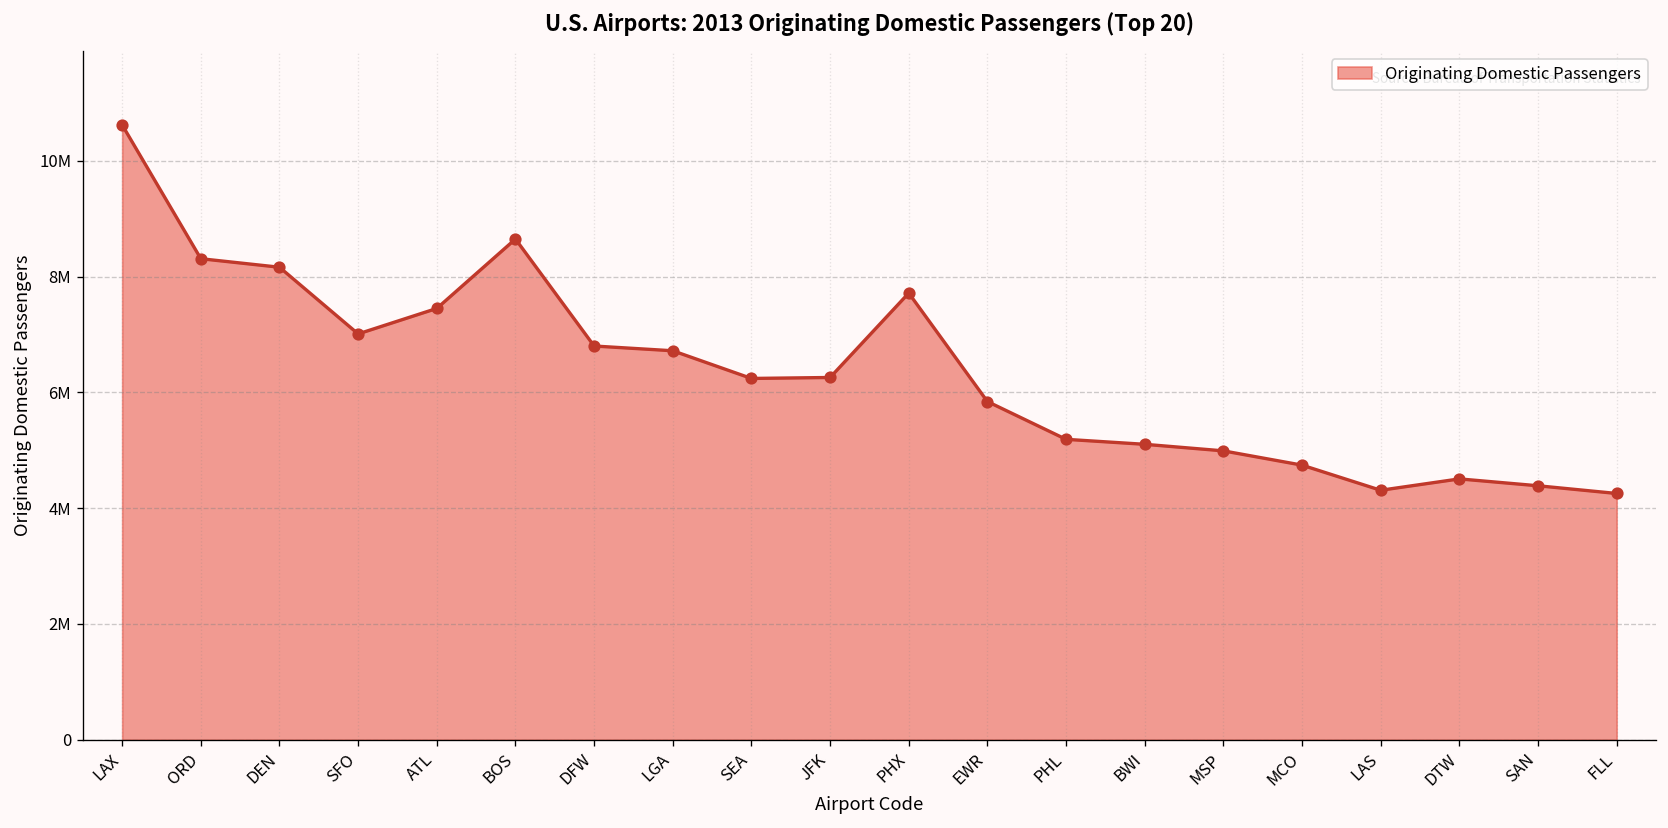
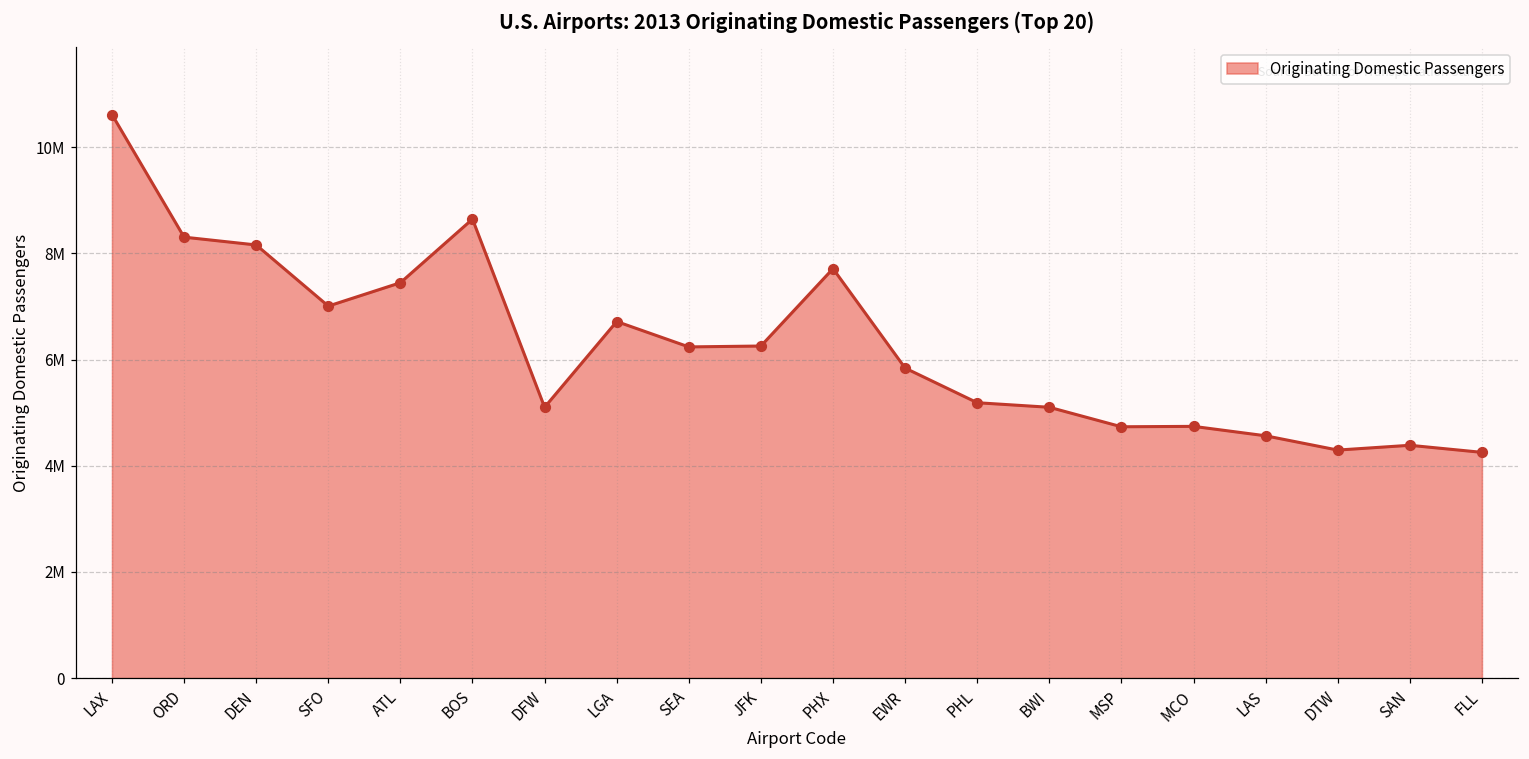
  {
    "LAX": 10600000,
    "ORD": 8300000,
    "DEN": 8200000,
    "SFO": 7000000,
    "ATL": 7400000,
    "BOS": 8600000,
-   "DFW": 6800000,
+   "DFW": 5100000,
    "LGA": 6700000,
    "SEA": 6200000,
    "JFK": 6300000,
    "PHX": 7700000,
    "EWR": 5800000,
    "PHL": 5200000,
    "BWI": 5100000,
-   "MSP": 5000000,
+   "MSP": 4700000,
    "MCO": 4700000,
-   "LAS": 4300000,
-   "DTW": 4500000,
+   "LAS": 4600000,
+   "DTW": 4300000,
    "SAN": 4400000,
    "FLL": 4300000
  }
